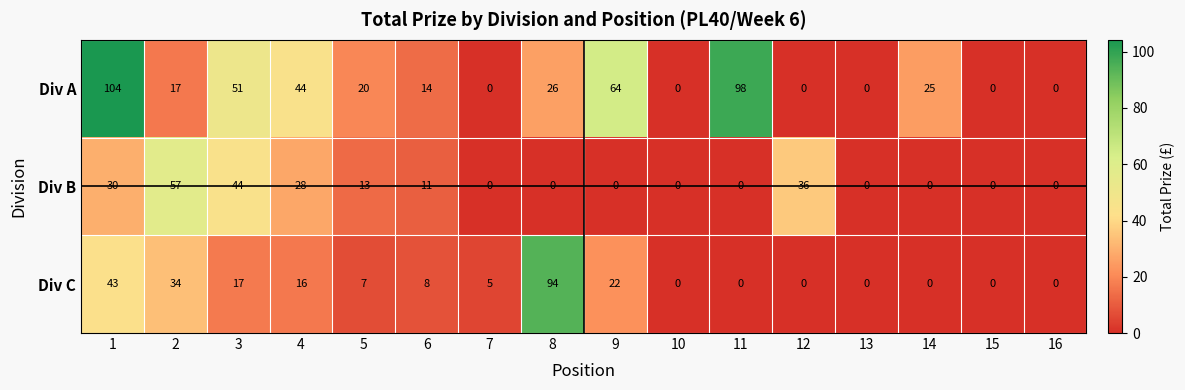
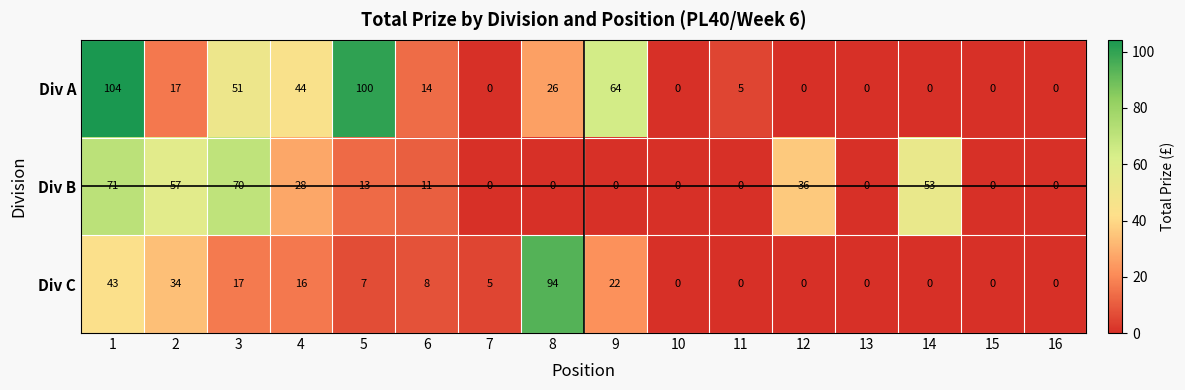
  {
    "Div A": {
      "1": 104,
      "2": 17,
      "3": 51,
      "4": 44,
-     "5": 20,
+     "5": 100,
      "6": 14,
      "7": 0,
      "8": 26,
      "9": 64,
      "10": 0,
-     "11": 98,
+     "11": 5,
      "12": 0,
      "13": 0,
-     "14": 25,
+     "14": 0,
      "15": 0,
      "16": 0
    },
    "Div B": {
-     "1": 30,
+     "1": 71,
      "2": 57,
-     "3": 44,
+     "3": 70,
      "4": 28,
      "5": 13,
      "6": 11,
      "7": 0,
      "8": 0,
      "9": 0,
      "10": 0,
      "11": 0,
      "12": 36,
      "13": 0,
-     "14": 0,
+     "14": 53,
      "15": 0,
      "16": 0
    },
    "Div C": {
      "1": 43,
      "2": 34,
      "3": 17,
      "4": 16,
      "5": 7,
      "6": 8,
      "7": 5,
      "8": 94,
      "9": 22,
      "10": 0,
      "11": 0,
      "12": 0,
      "13": 0,
      "14": 0,
      "15": 0,
      "16": 0
    }
  }
